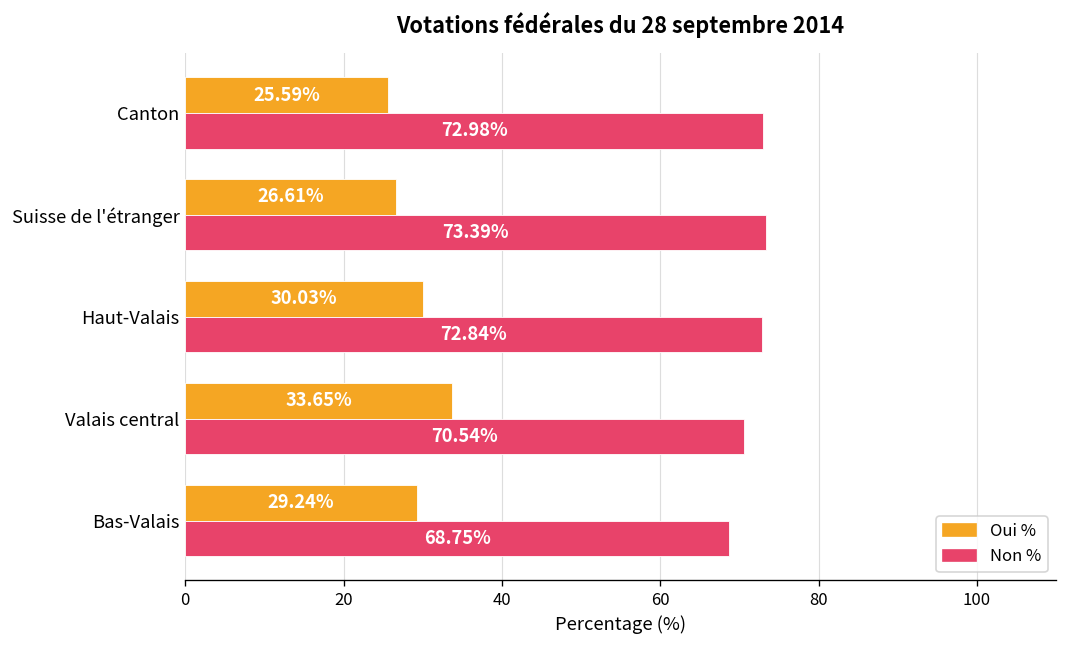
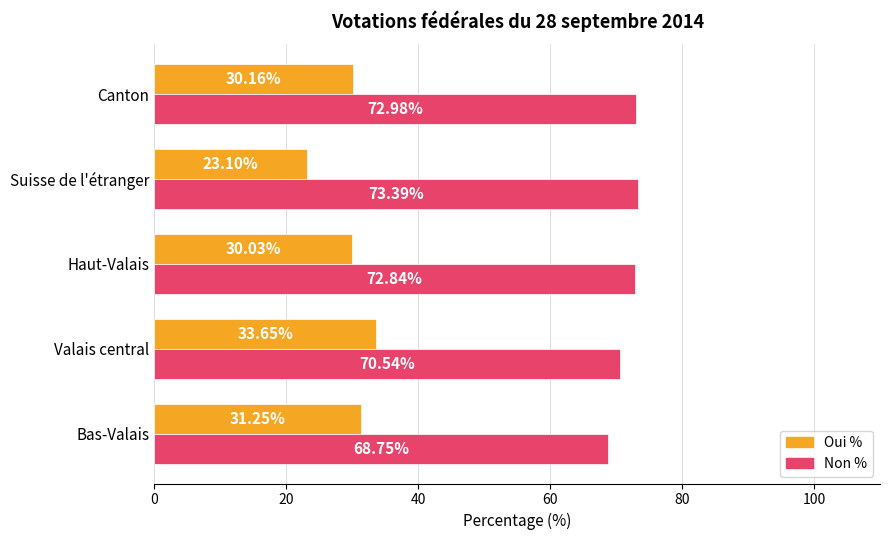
  {
    "Oui %": {
-     "Canton": "25.59%",
-     "Suisse de l'étranger": "26.61%",
+     "Canton": "30.16%",
+     "Suisse de l'étranger": "23.10%",
      "Haut-Valais": "30.03%",
      "Valais central": "33.65%",
-     "Bas-Valais": "29.24%"
+     "Bas-Valais": "31.25%"
    },
    "Non %": {
      "Canton": "72.98%",
      "Suisse de l'étranger": "73.39%",
      "Haut-Valais": "72.84%",
      "Valais central": "70.54%",
      "Bas-Valais": "68.75%"
    }
  }
